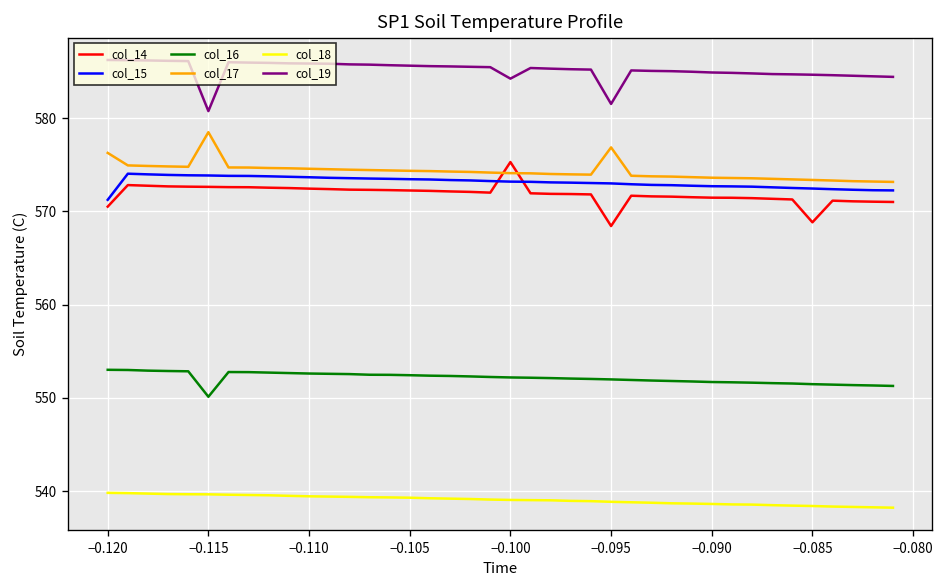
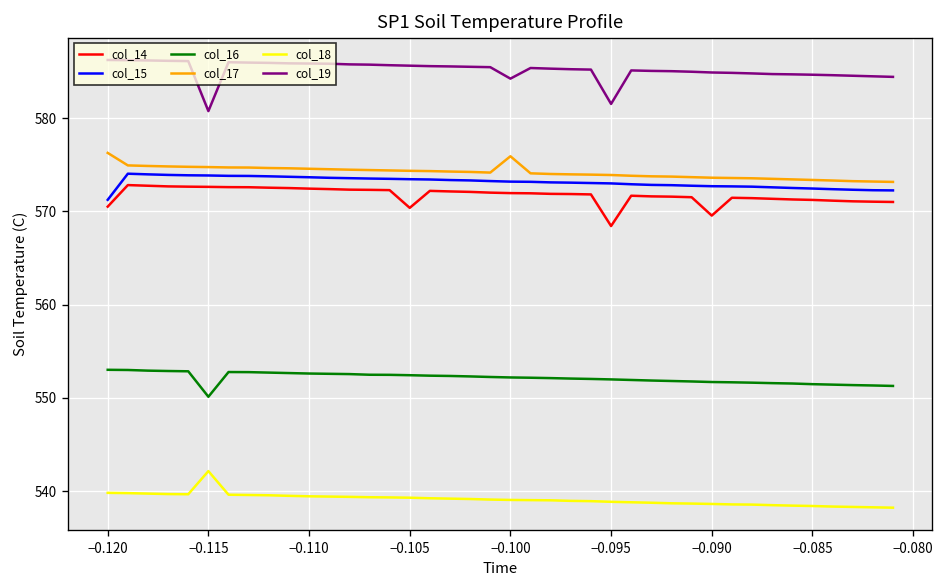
  {
    "col_14": {
      "−0.120": 571,
      "−0.115": 573,
      "−0.110": 572,
-     "−0.105": 572,
-     "−0.100": 575,
+     "−0.105": 570,
+     "−0.100": 572,
      "−0.095": 568,
-     "−0.090": 571,
-     "−0.085": 569
+     "−0.090": 570,
+     "−0.085": 571
    },
    "col_15": {
      "−0.120": 571,
      "−0.115": 574,
      "−0.110": 574,
      "−0.105": 573,
      "−0.100": 573,
      "−0.095": 573,
      "−0.090": 573,
      "−0.085": 572
    },
    "col_16": {
      "−0.120": 553,
      "−0.115": 550,
      "−0.110": 553,
      "−0.105": 552,
      "−0.100": 552,
      "−0.095": 552,
      "−0.090": 552,
      "−0.085": 551
    },
    "col_17": {
      "−0.120": 576,
-     "−0.115": 578,
+     "−0.115": 575,
      "−0.110": 575,
      "−0.105": 574,
-     "−0.100": 574,
-     "−0.095": 577,
+     "−0.100": 576,
+     "−0.095": 574,
      "−0.090": 574,
      "−0.085": 573
    },
    "col_18": {
      "−0.120": 540,
-     "−0.115": 540,
+     "−0.115": 542,
      "−0.110": 539,
      "−0.105": 539,
      "−0.100": 539,
      "−0.095": 539,
      "−0.090": 539,
      "−0.085": 538
    },
    "col_19": {
      "−0.115": 581,
      "−0.105": 586,
      "−0.100": 584,
      "−0.095": 582,
      "−0.090": 585,
      "−0.085": 585
    }
  }
